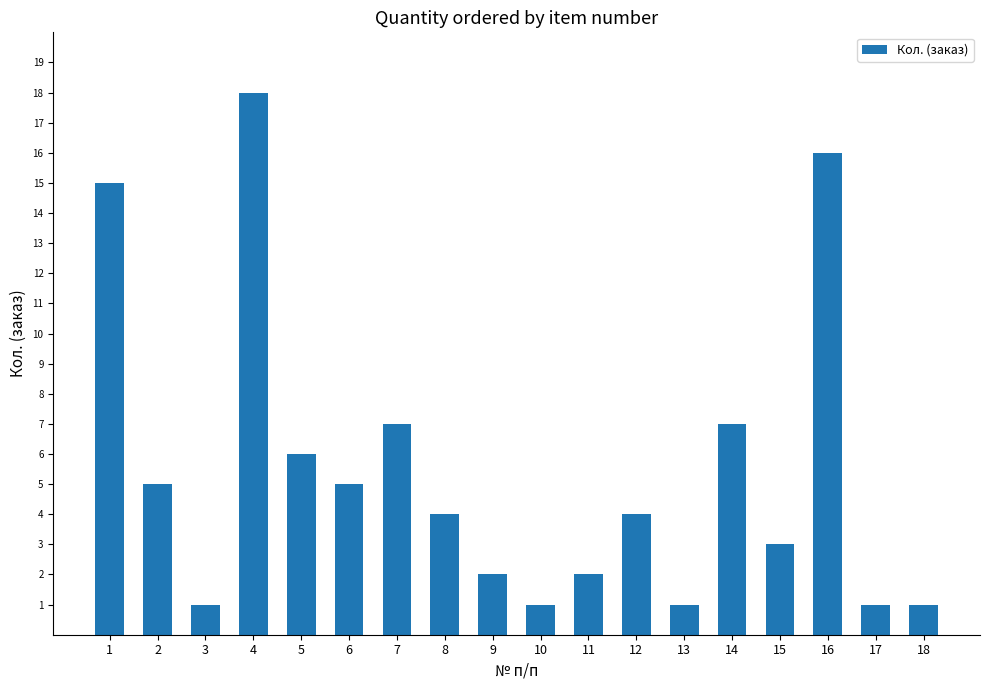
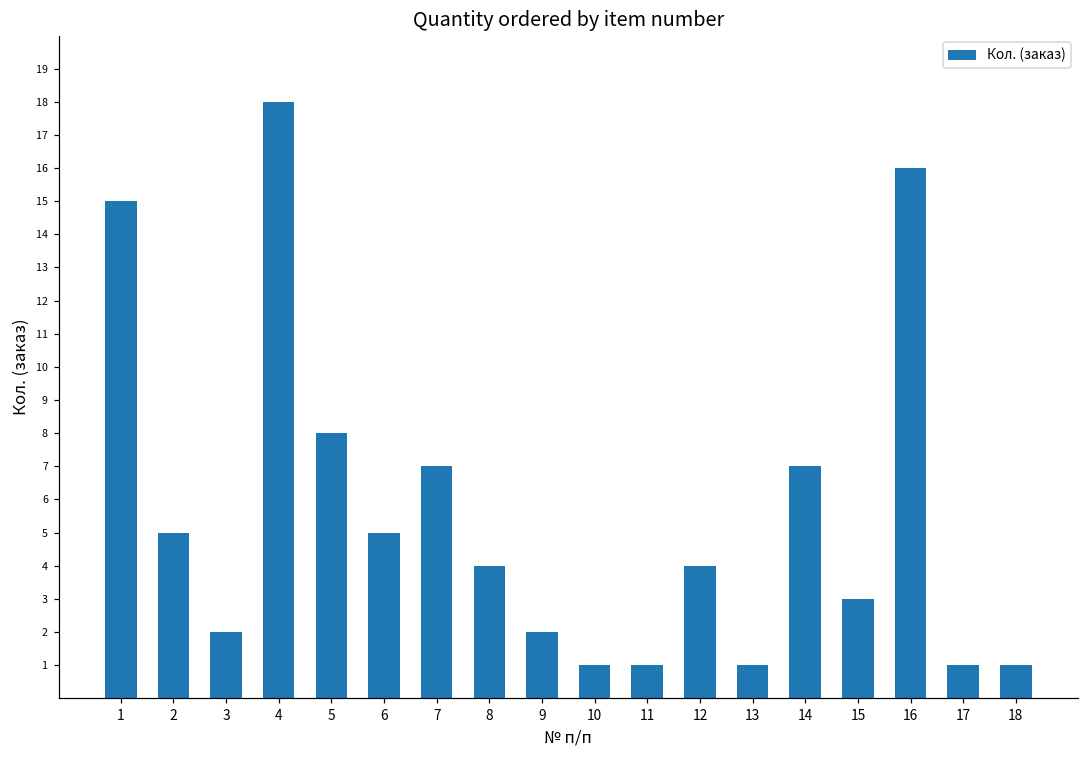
  {
    "1": 15,
    "2": 5,
-   "3": 1,
+   "3": 2,
    "4": 18,
-   "5": 6,
+   "5": 8,
    "6": 5,
    "7": 7,
    "8": 4,
    "9": 2,
    "10": 1,
-   "11": 2,
+   "11": 1,
    "12": 4,
    "13": 1,
    "14": 7,
    "15": 3,
    "16": 16,
    "17": 1,
    "18": 1
  }
